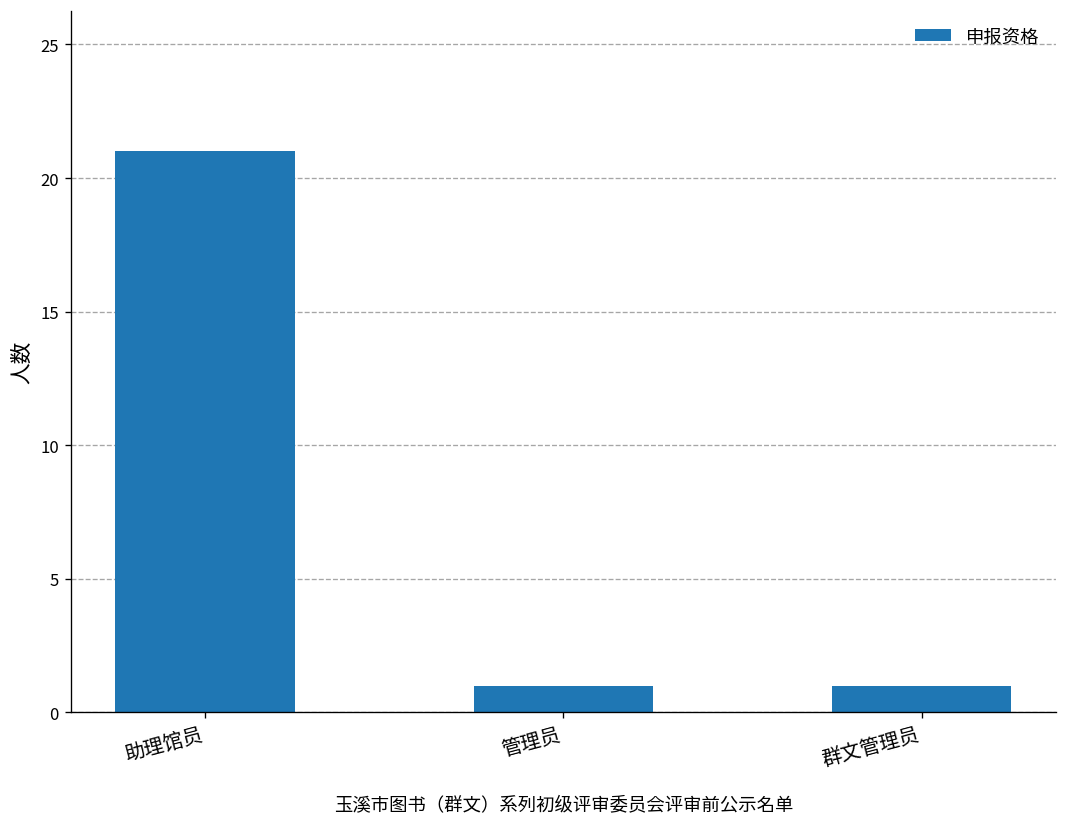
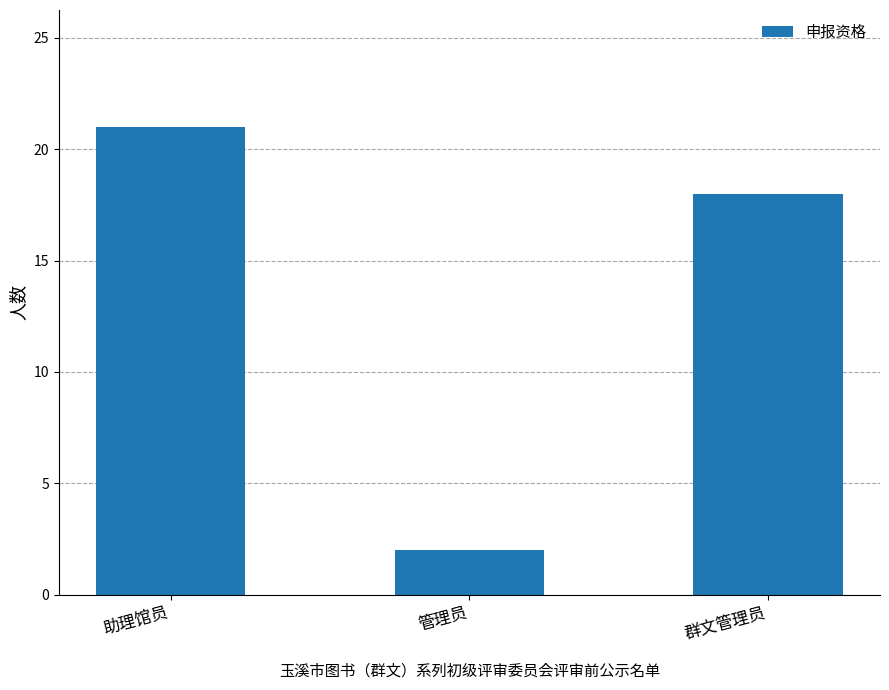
  {
    "助理馆员": 21,
-   "管理员": 1,
-   "群文管理员": 1
+   "管理员": 2,
+   "群文管理员": 18
  }
